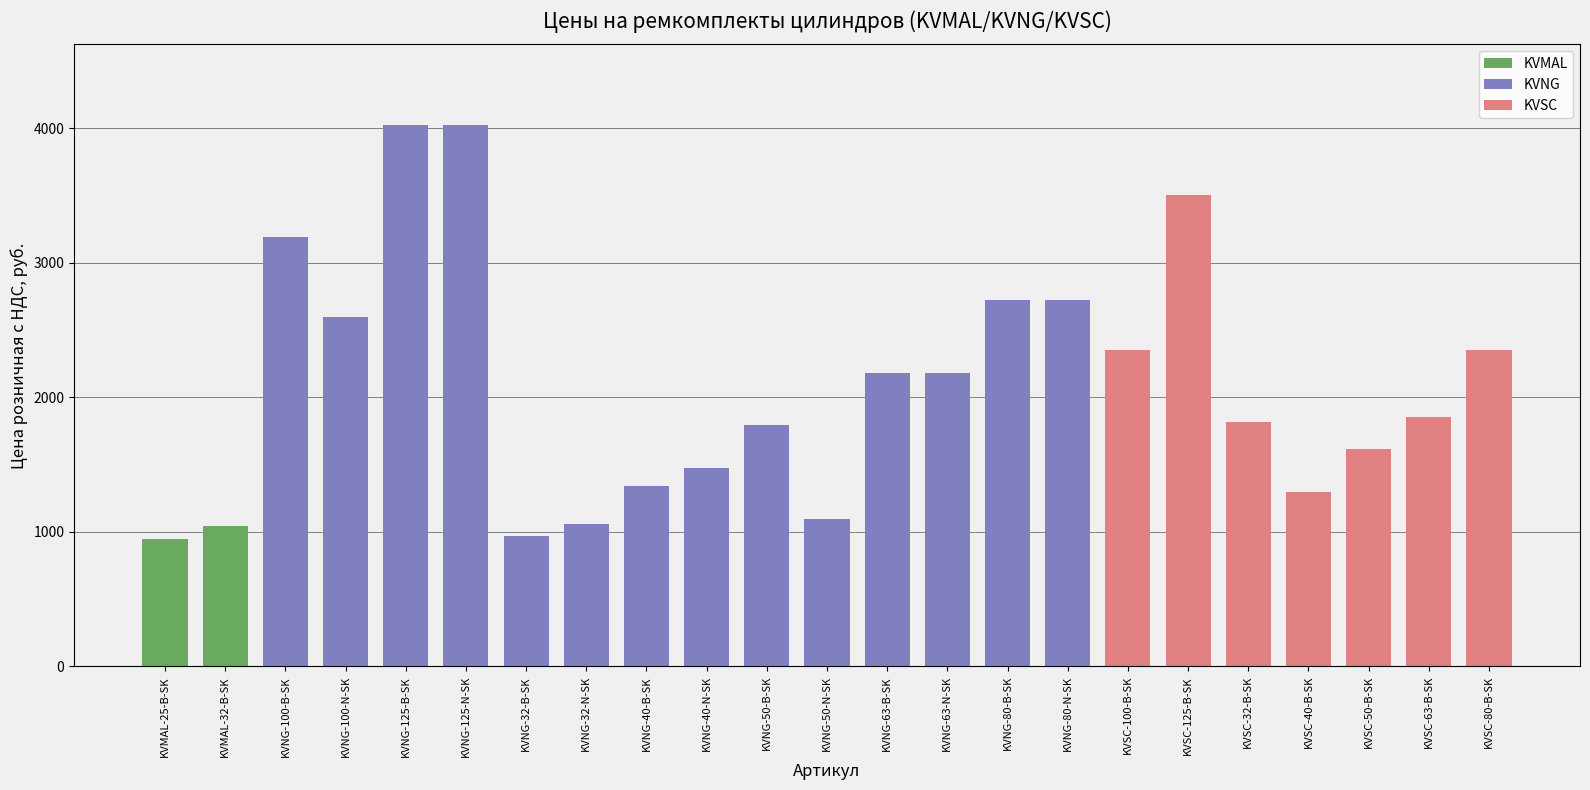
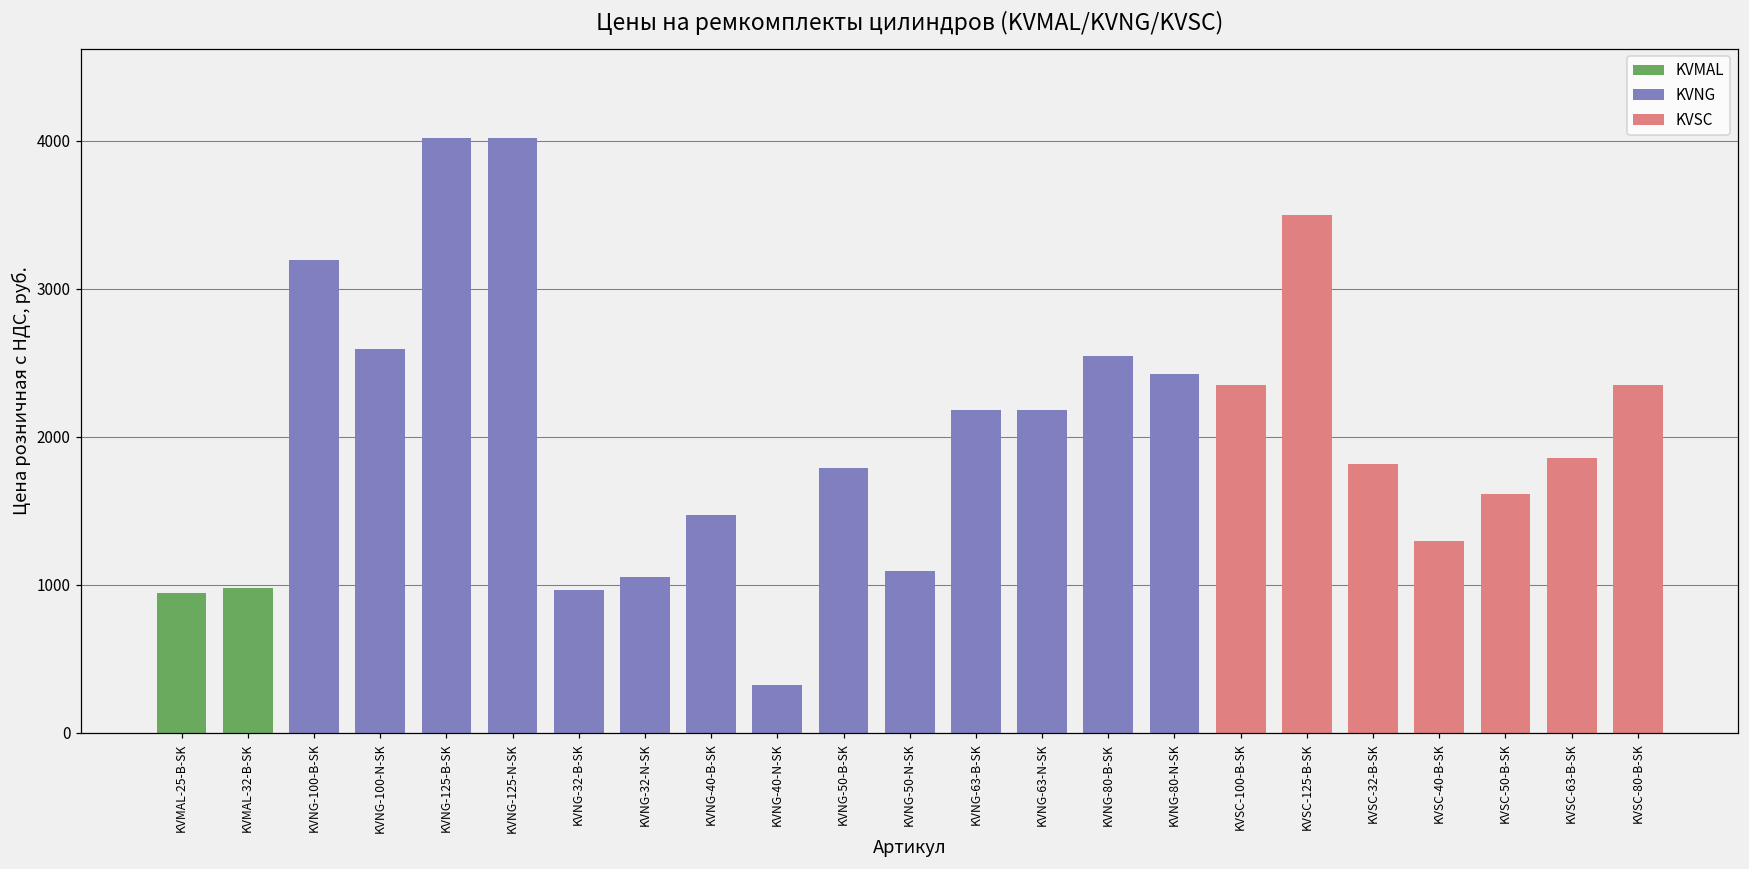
  {
    "KVMAL-25-B-SK": 950,
-   "KVMAL-32-B-SK": 1050,
+   "KVMAL-32-B-SK": 980,
    "KVNG-100-B-SK": 3190,
    "KVNG-100-N-SK": 2600,
    "KVNG-125-B-SK": 4020,
    "KVNG-125-N-SK": 4020,
    "KVNG-32-B-SK": 970,
    "KVNG-32-N-SK": 1050,
-   "KVNG-40-B-SK": 1340,
-   "KVNG-40-N-SK": 1480,
+   "KVNG-40-B-SK": 1480,
+   "KVNG-40-N-SK": 320,
    "KVNG-50-B-SK": 1790,
    "KVNG-50-N-SK": 1090,
    "KVNG-63-B-SK": 2180,
    "KVNG-63-N-SK": 2180,
-   "KVNG-80-B-SK": 2720,
-   "KVNG-80-N-SK": 2720,
+   "KVNG-80-B-SK": 2550,
+   "KVNG-80-N-SK": 2420,
    "KVSC-100-B-SK": 2350,
    "KVSC-125-B-SK": 3500,
    "KVSC-32-B-SK": 1820,
    "KVSC-40-B-SK": 1300,
    "KVSC-50-B-SK": 1610,
    "KVSC-63-B-SK": 1860,
    "KVSC-80-B-SK": 2350
  }
